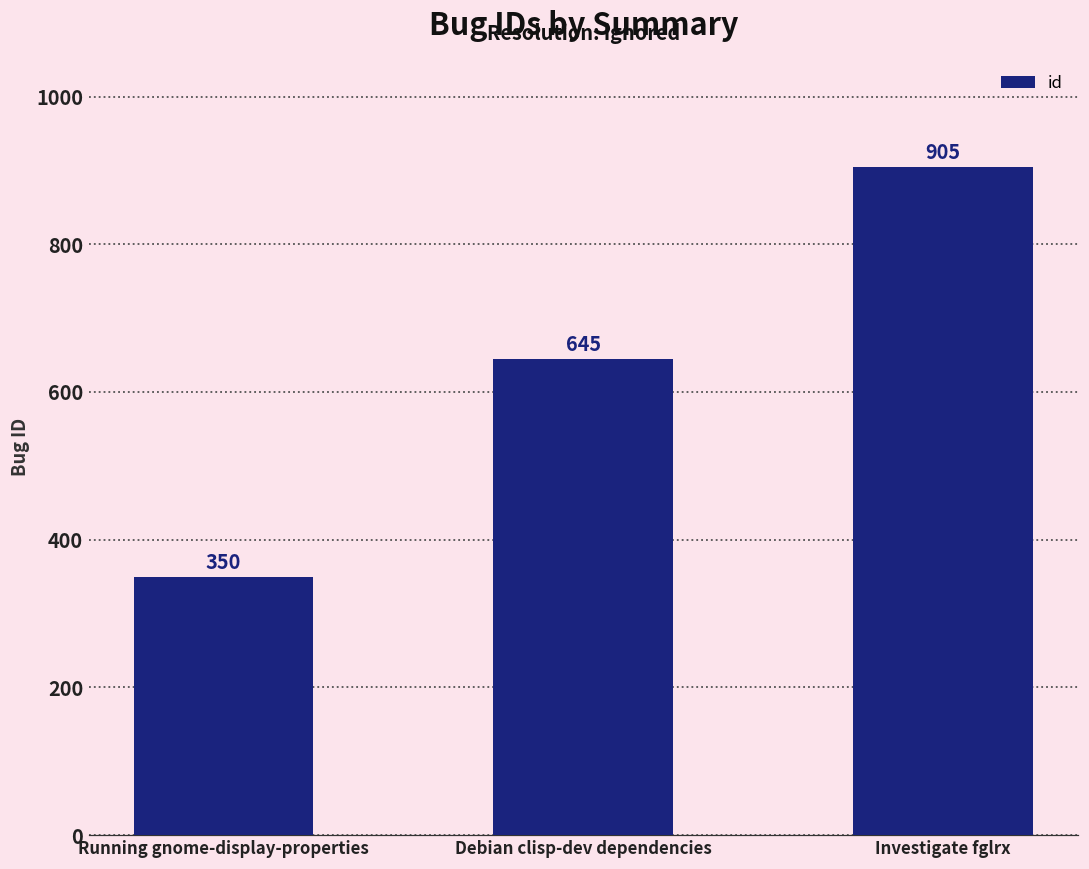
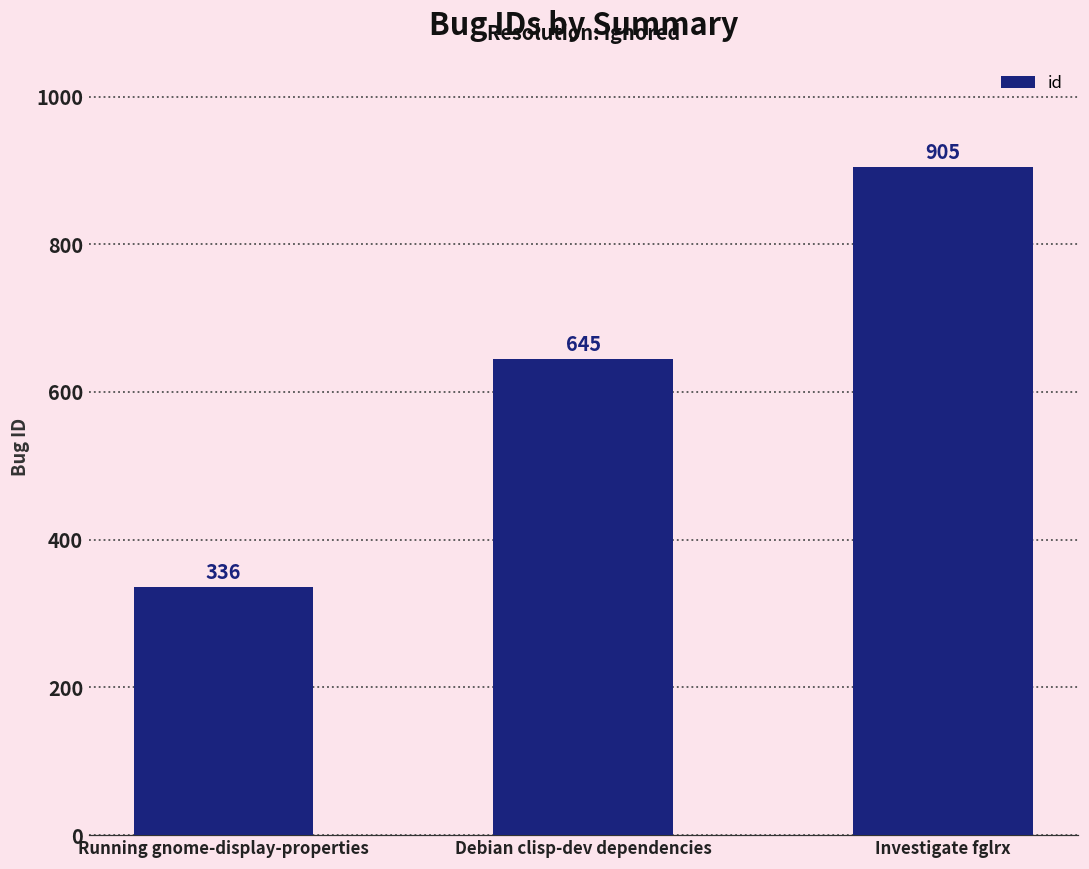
  {
-   "Running gnome-display-properties": 350,
+   "Running gnome-display-properties": 336,
    "Debian clisp-dev dependencies": 645,
    "Investigate fglrx": 905
  }
